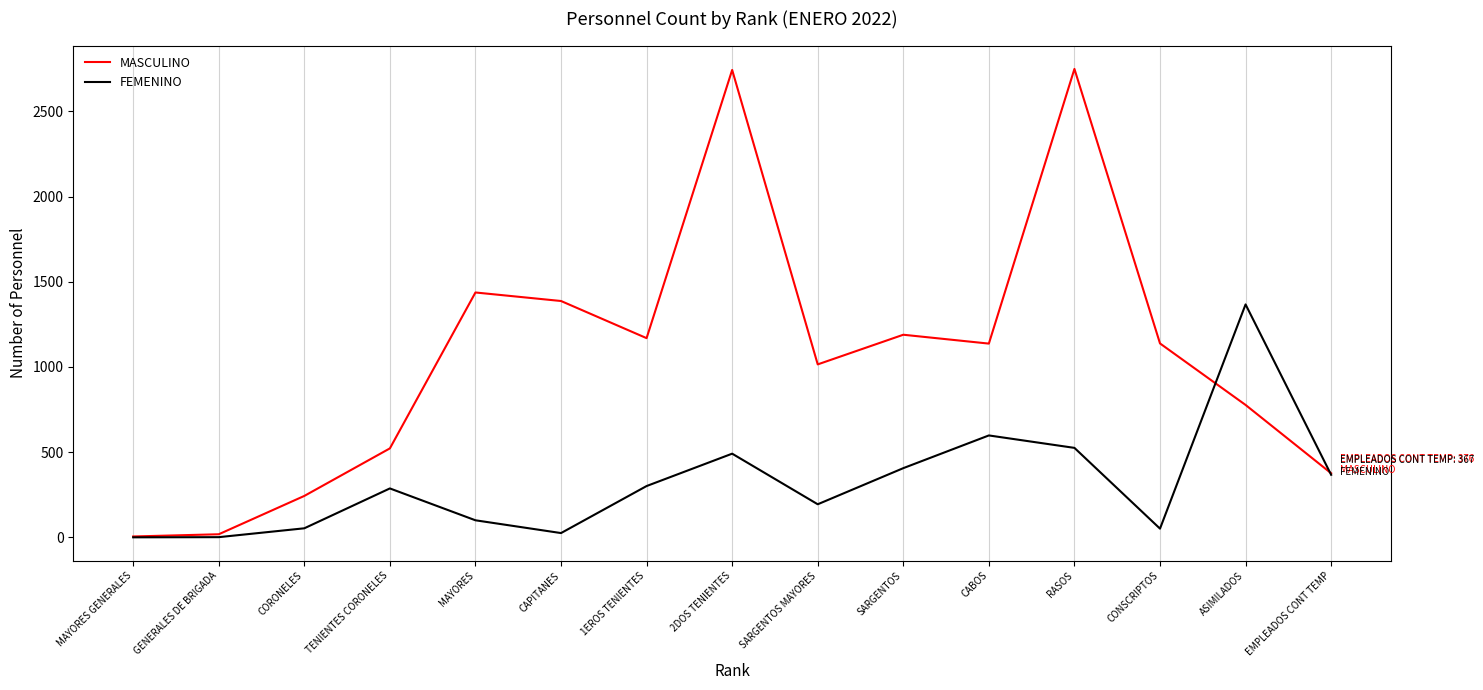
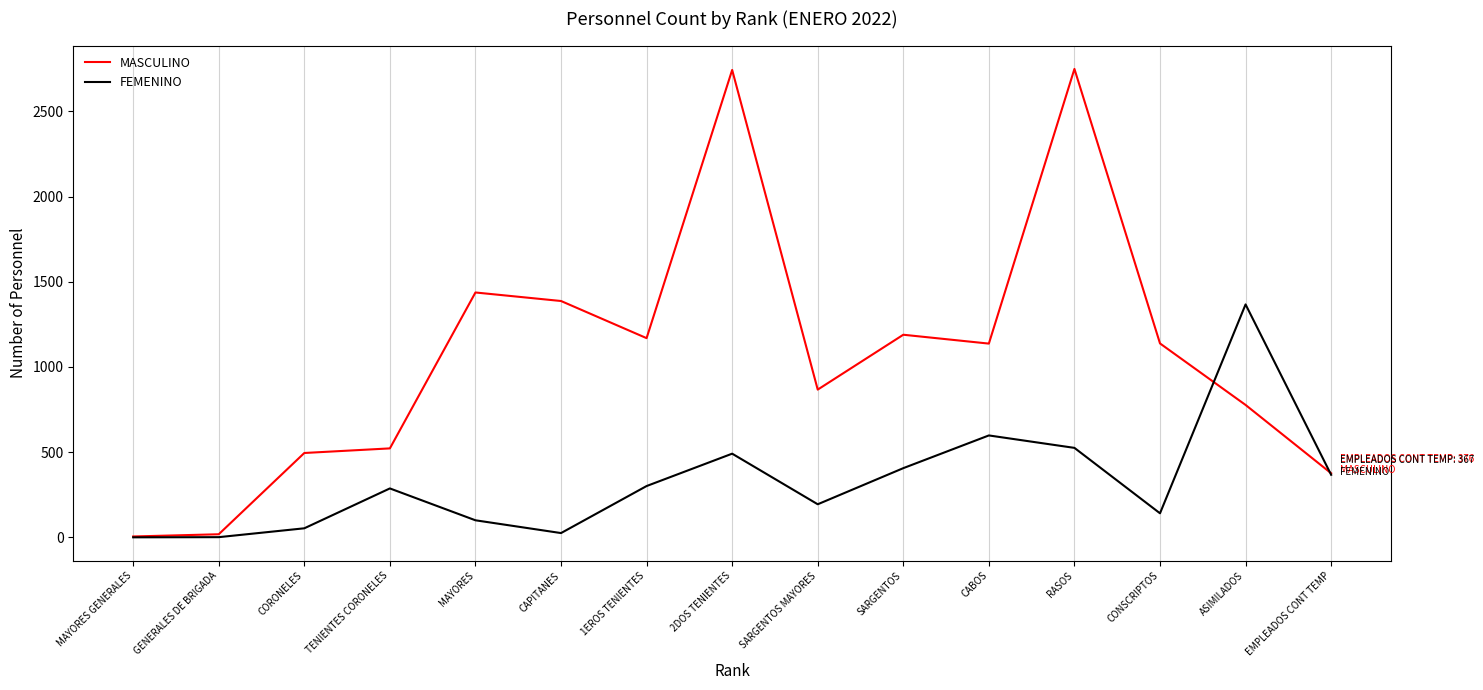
  {
    "MASCULINO": {
      "GENERALES DE BRIGADA": 20,
-     "CORONELES": 240,
+     "CORONELES": 500,
      "TENIENTES CORONELES": 520,
      "MAYORES": 1440,
      "CAPITANES": 1390,
      "1EROS TENIENTES": 1170,
      "2DOS TENIENTES": 2740,
-     "SARGENTOS MAYORES": 1020,
+     "SARGENTOS MAYORES": 870,
      "SARGENTOS": 1190,
      "CABOS": 1140,
      "RASOS": 2750,
      "CONSCRIPTOS": 1140,
      "ASIMILADOS": 780
    },
    "FEMENINO": {
      "GENERALES DE BRIGADA": 0,
      "CORONELES": 50,
      "TENIENTES CORONELES": 290,
      "MAYORES": 100,
      "CAPITANES": 30,
      "1EROS TENIENTES": 300,
      "2DOS TENIENTES": 490,
      "SARGENTOS MAYORES": 190,
      "SARGENTOS": 410,
      "CABOS": 600,
      "RASOS": 530,
-     "CONSCRIPTOS": 50,
+     "CONSCRIPTOS": 140,
      "ASIMILADOS": 1370
    }
  }
